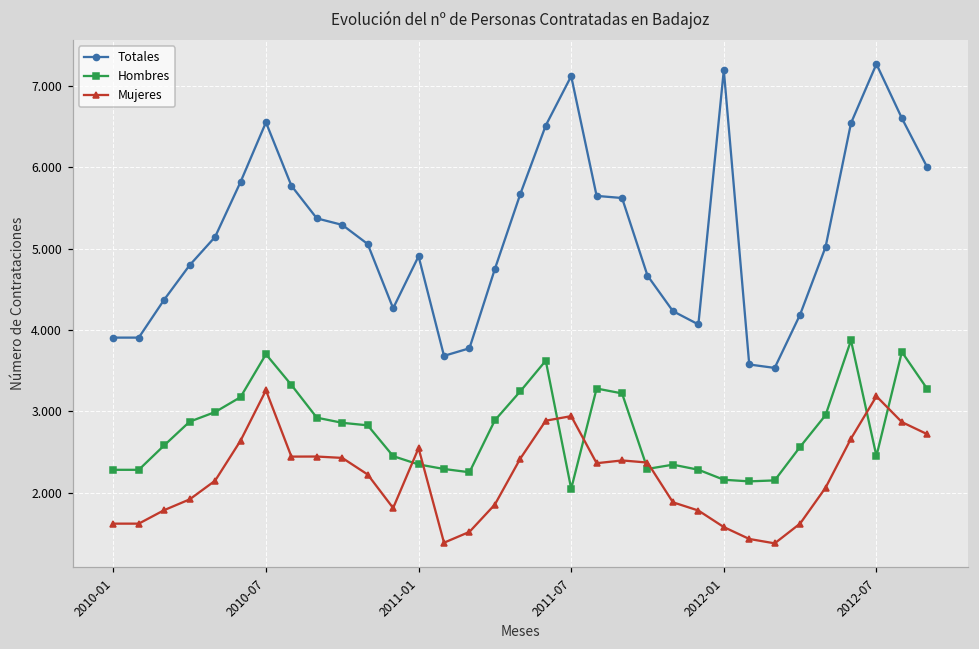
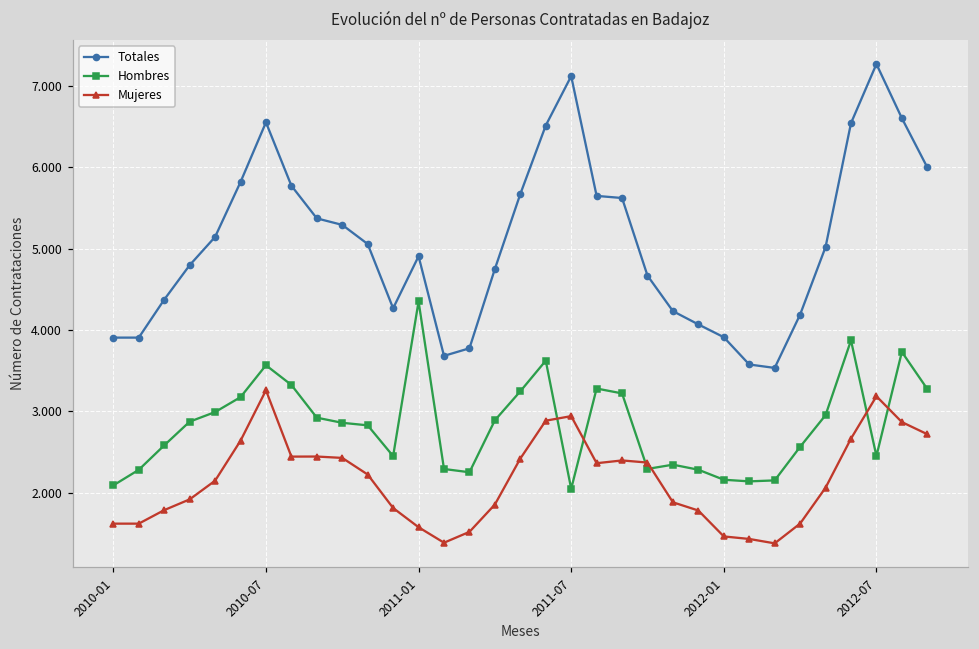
  {
    "Totales": {
      "2010-01": 3.9,
      "2010-07": 6.6,
      "2011-01": 4.9,
      "2011-07": 7.1,
-     "2012-01": 7.2,
+     "2012-01": 3.9,
      "2012-07": 7.3
    },
    "Hombres": {
-     "2010-01": 2.3,
-     "2010-07": 3.7,
-     "2011-01": 2.4,
+     "2010-01": 2.1,
+     "2010-07": 3.6,
+     "2011-01": 4.4,
      "2011-07": 2.1,
      "2012-01": 2.2,
      "2012-07": 2.5
    },
    "Mujeres": {
      "2010-01": 1.6,
      "2010-07": 3.3,
-     "2011-01": 2.6,
+     "2011-01": 1.6,
      "2011-07": 2.9,
-     "2012-01": 1.6,
+     "2012-01": 1.5,
      "2012-07": 3.2
    }
  }
